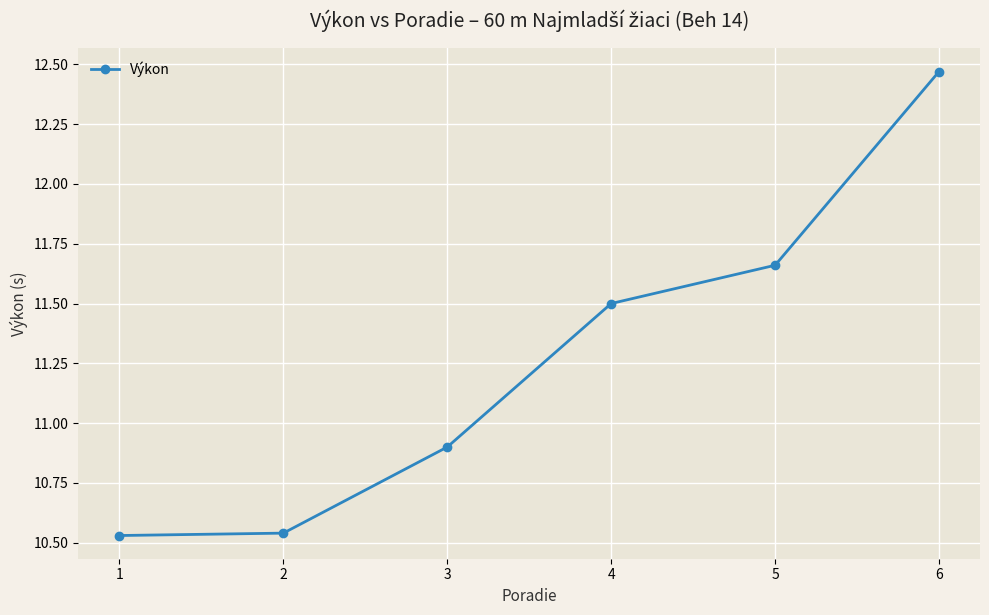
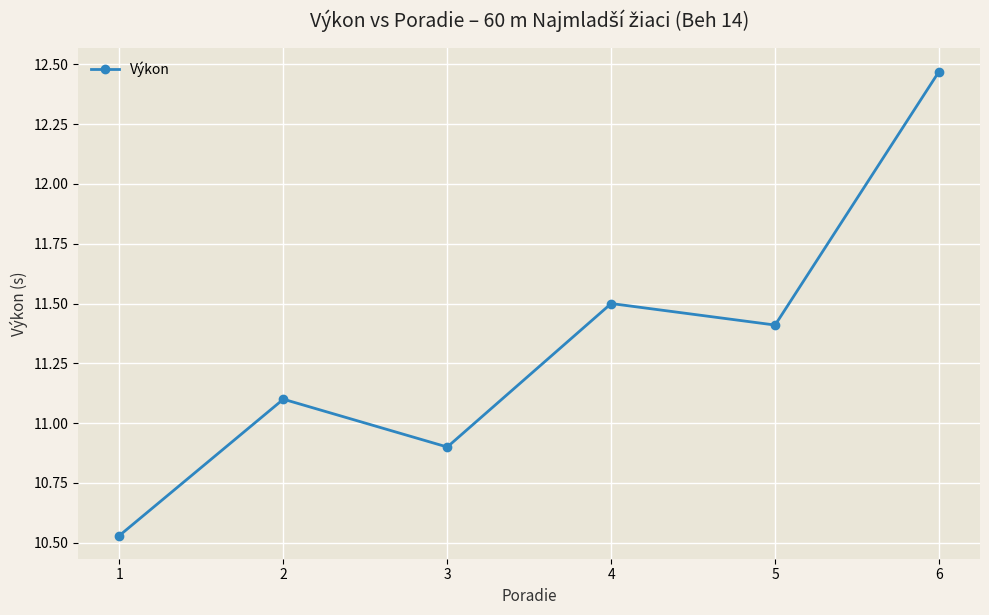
  {
    "1": 10.53,
-   "2": 10.54,
+   "2": 11.10,
    "3": 10.90,
    "4": 11.50,
-   "5": 11.66,
+   "5": 11.41,
    "6": 12.47
  }
